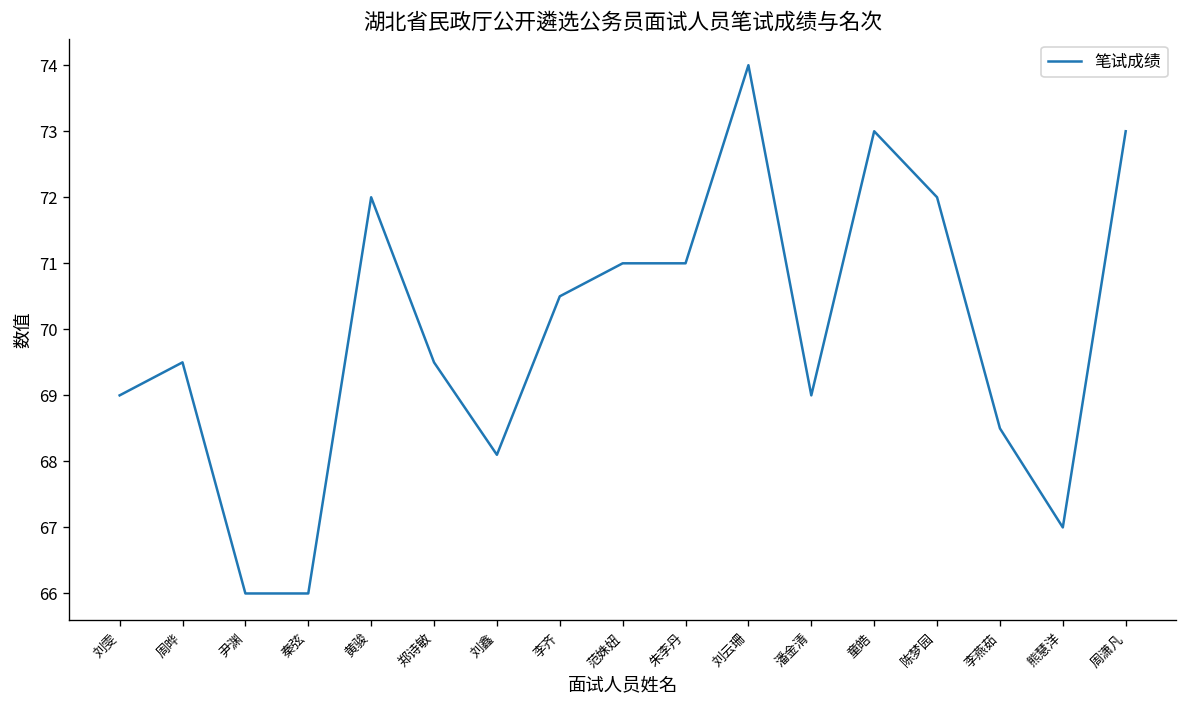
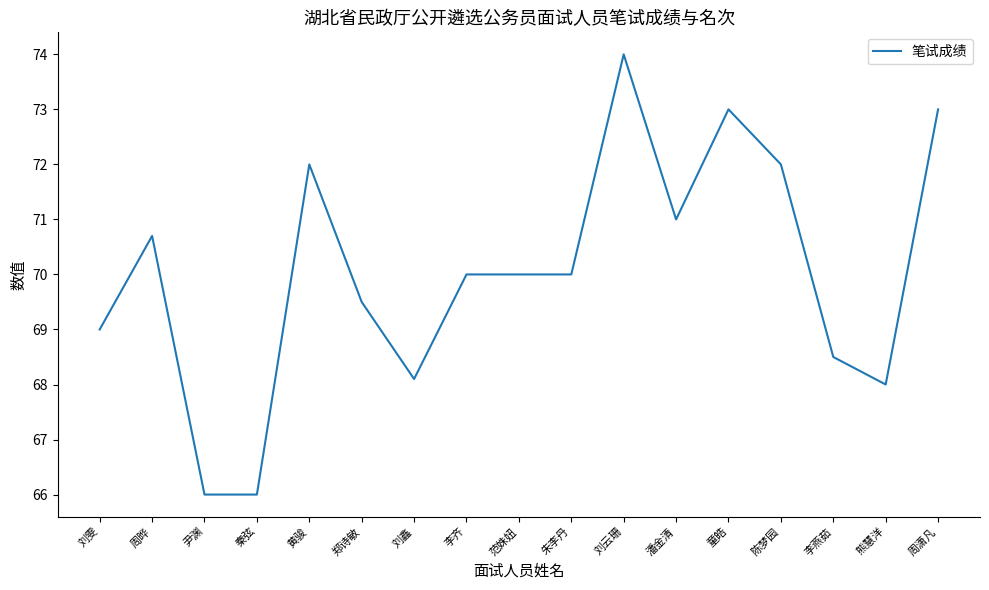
  {
    "刘雯": 69.0,
-   "周晔": 69.5,
+   "周晔": 70.7,
    "尹渊": 66.0,
    "秦弦": 66.0,
    "黄骏": 72.0,
    "郑诗敏": 69.5,
    "刘鑫": 68.1,
-   "李齐": 70.5,
-   "范姝妞": 71,
-   "朱李丹": 71,
+   "李齐": 70.0,
+   "范姝妞": 70,
+   "朱李丹": 70,
    "刘云珊": 74.0,
-   "潘金清": 69,
+   "潘金清": 71,
    "童皓": 73.0,
    "陈梦园": 72.0,
    "李燕茹": 68.5,
-   "熊慧洋": 67,
+   "熊慧洋": 68,
    "周潇凡": 73.0
  }
